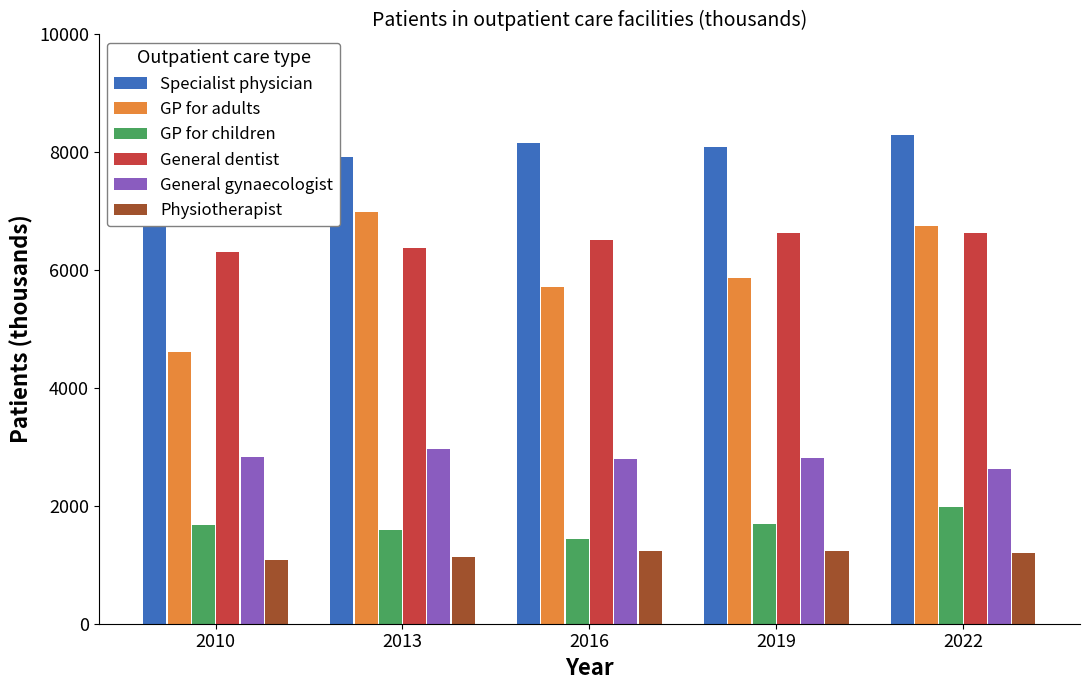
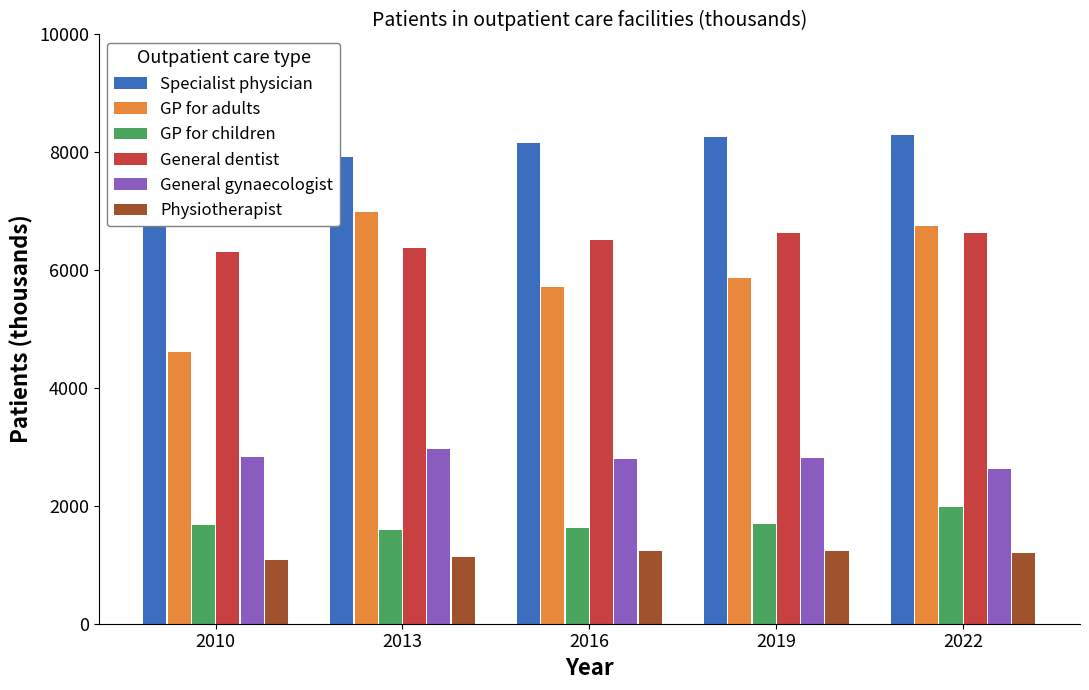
  {
    "Specialist physician": {
      "2013": 7900,
      "2016": 8200,
-     "2019": 8100,
+     "2019": 8300,
      "2022": 8300
    },
    "GP for adults": {
      "2010": 4600,
      "2013": 7000,
      "2016": 5700,
      "2019": 5900,
      "2022": 6700
    },
    "GP for children": {
      "2010": 1700,
      "2013": 1600,
-     "2016": 1400,
+     "2016": 1600,
      "2019": 1700,
      "2022": 2000
    },
    "General gynaecologist": {
      "2010": 2800,
      "2013": 3000,
      "2016": 2800,
      "2019": 2800,
      "2022": 2600
    }
  }
